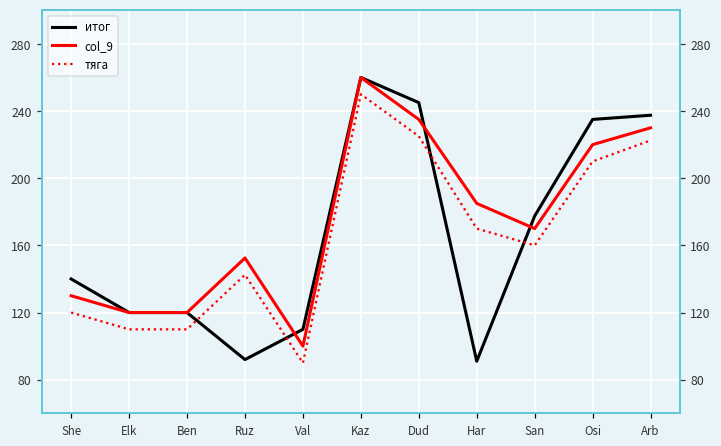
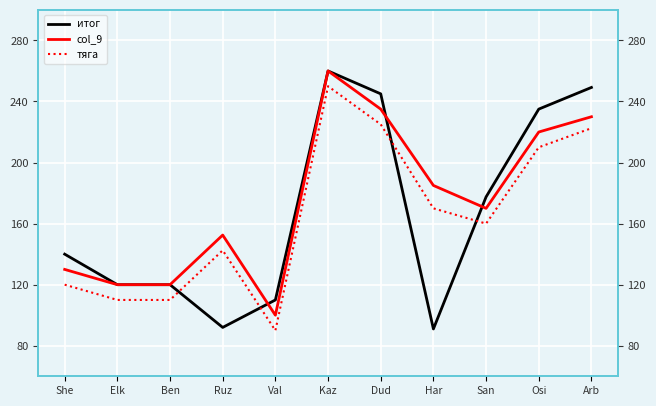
  {
    "итог": {
      "She": 140,
      "Ruz": 92,
      "Val": 110,
      "Dud": 245,
      "Har": 91,
      "San": 178,
      "Osi": 235,
-     "Arb": 238
+     "Arb": 249
    }
  }
